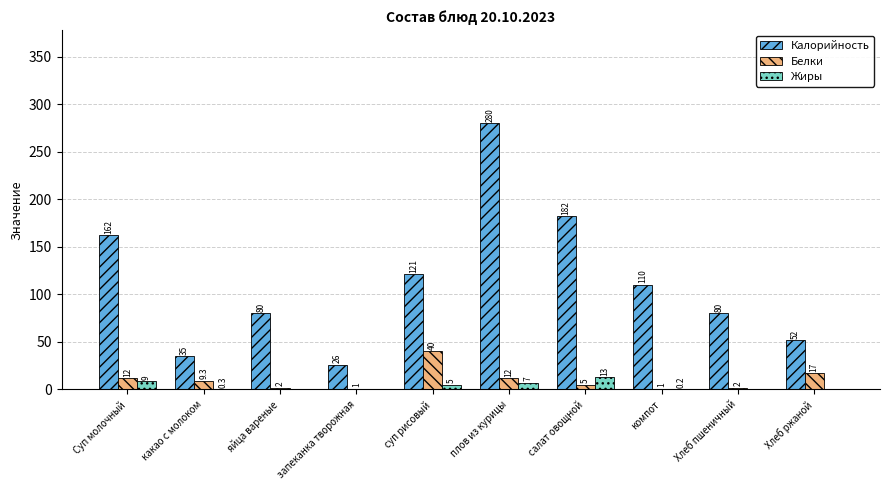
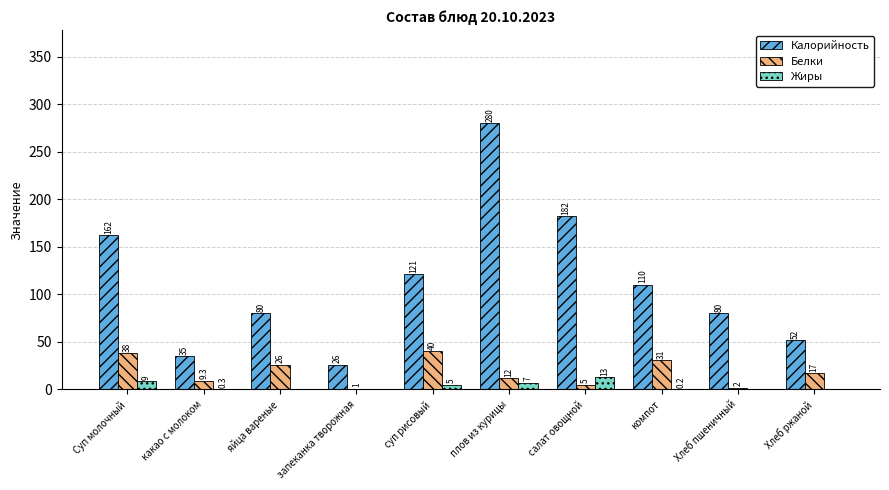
  {
    "Белки": {
-     "Суп молочный": 12,
+     "Суп молочный": 38,
      "какао с молоком": 9.3,
-     "яйца вареные": 2,
+     "яйца вареные": 26,
      "запеканка творожная": 1,
      "суп рисовый": 40,
      "плов из курицы": 12,
      "салат овощной": 5,
-     "компот": 1,
+     "компот": 31,
      "Хлеб пшеничный": 2,
      "Хлеб ржаной": 17
    }
  }
